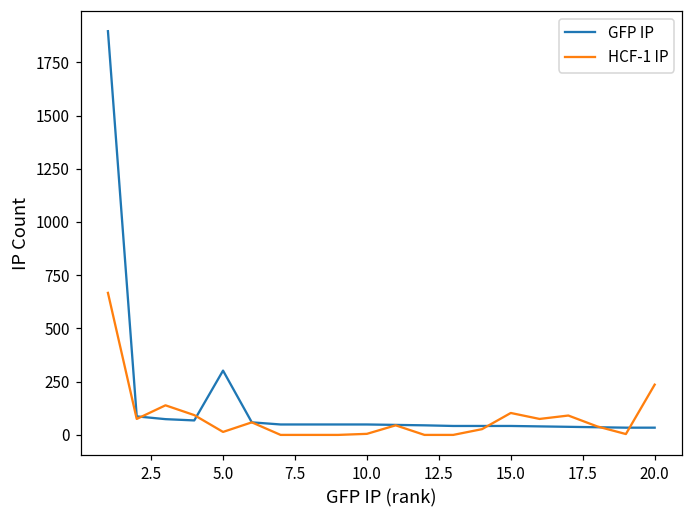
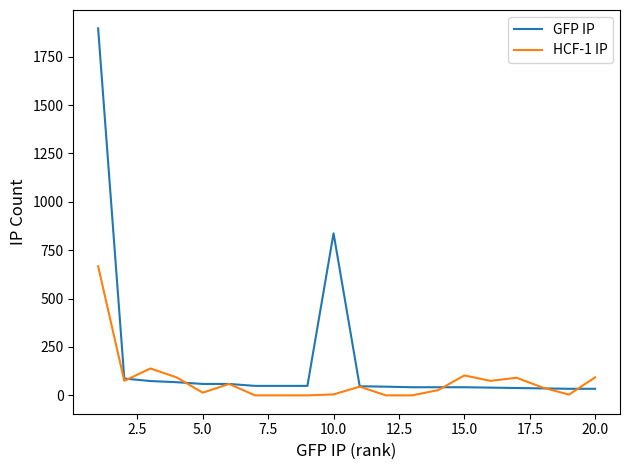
  {
    "GFP IP": {
-     "5.0": 300,
-     "10.0": 50,
+     "5.0": 60,
+     "10.0": 840,
      "15.0": 40,
      "20.0": 30
    },
    "HCF-1 IP": {
      "5.0": 10,
      "10.0": 10,
      "15.0": 100,
-     "20.0": 240
+     "20.0": 90
    }
  }
